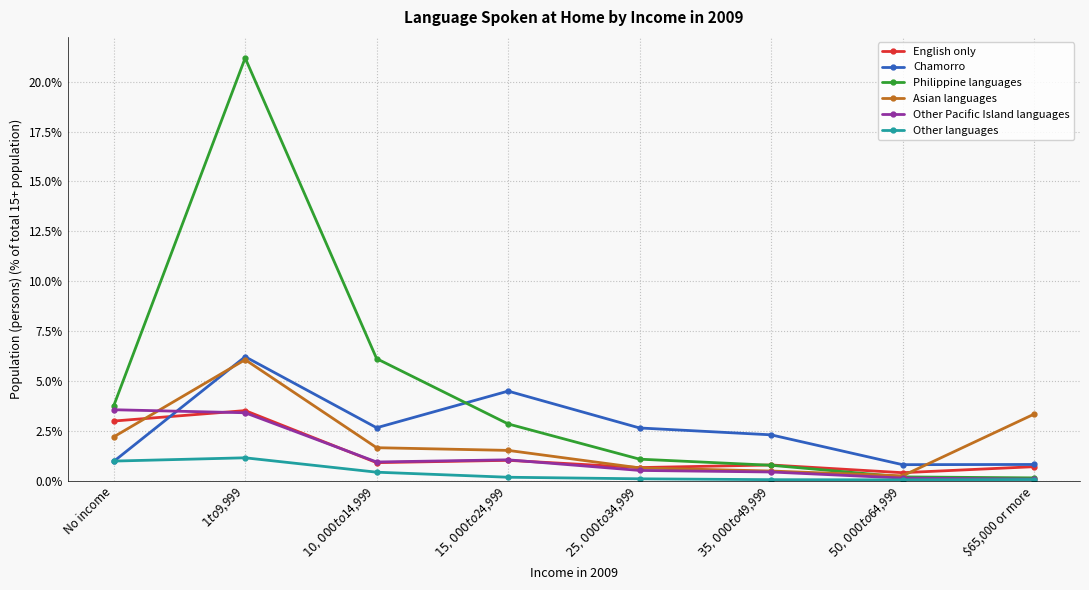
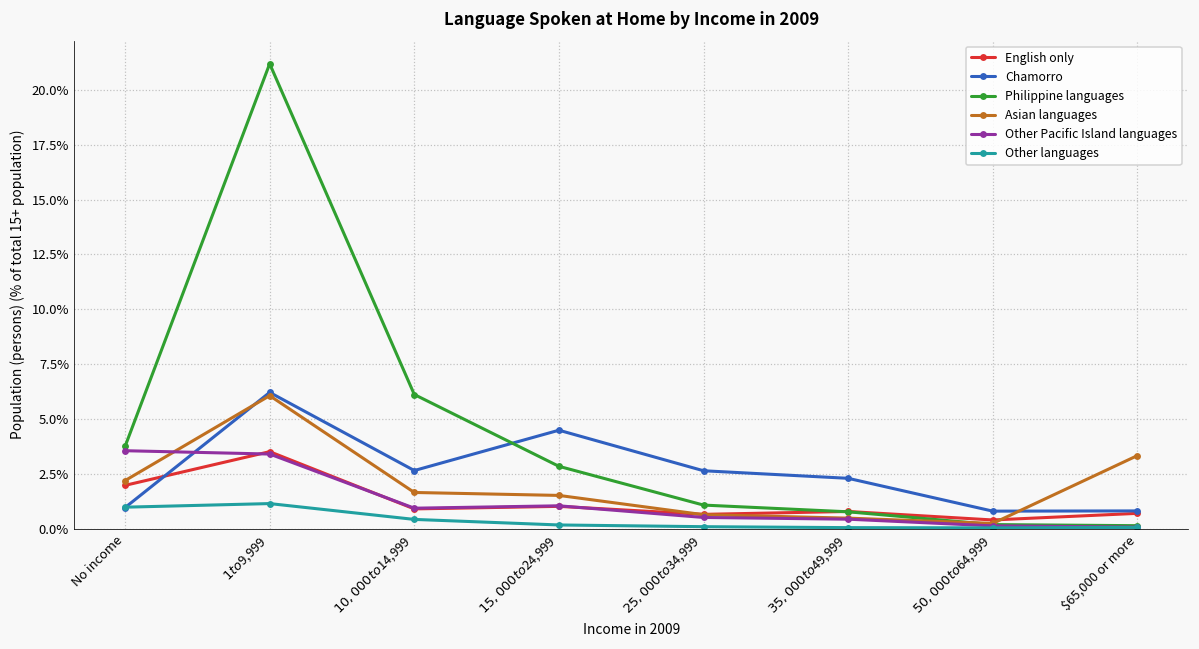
  {
    "English only": {
-     "No income": "3.0%"
+     "No income": "2.0%"
    },
    "Philippine languages": {
      "No income": "3.8%"
    },
    "Asian languages": {
      "No income": "2.2%",
      "$65,000 or more": "3.3%"
    },
    "Other Pacific Island languages": {
      "No income": "3.6%"
    }
  }
